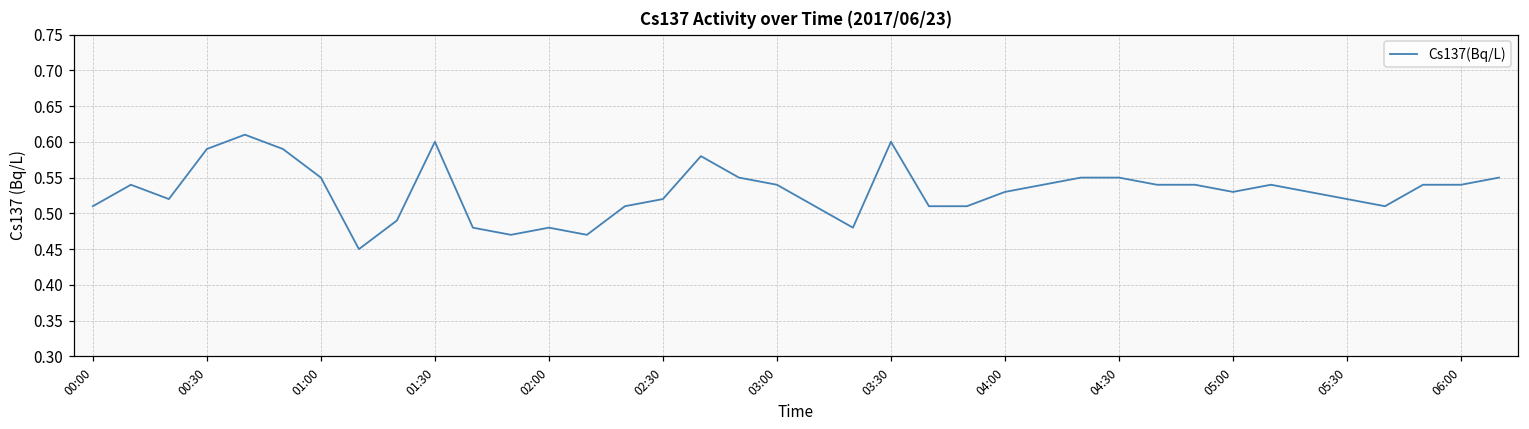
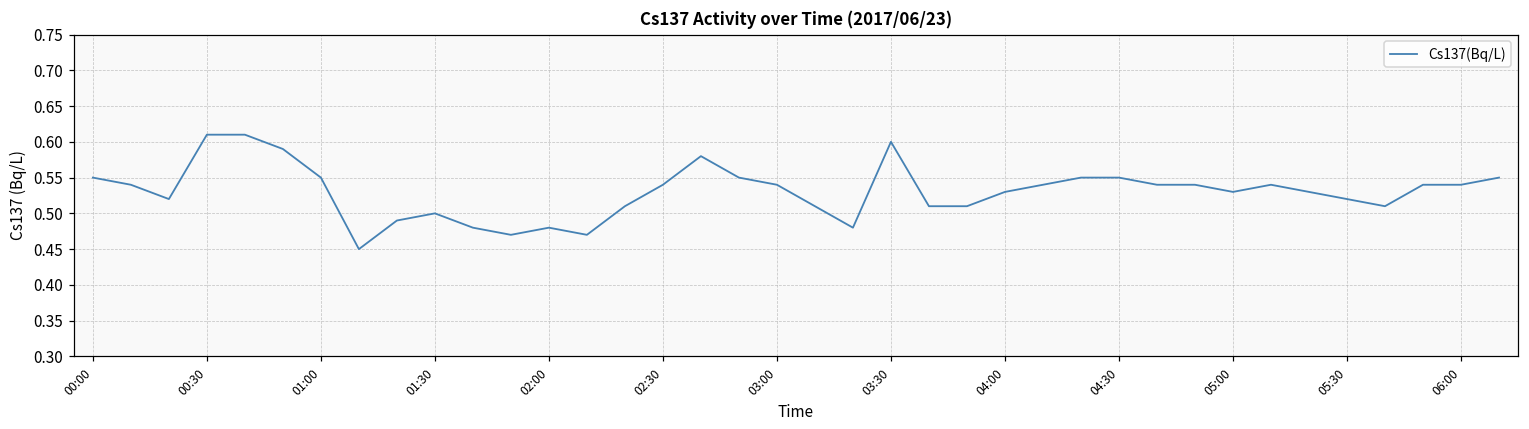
  {
-   "00:00": 0.51,
-   "00:30": 0.59,
+   "00:00": 0.55,
+   "00:30": 0.61,
    "01:00": 0.55,
-   "01:30": 0.6,
+   "01:30": 0.5,
    "02:00": 0.48,
-   "02:30": 0.52,
+   "02:30": 0.54,
    "03:00": 0.54,
    "03:30": 0.60,
    "04:00": 0.53,
    "04:30": 0.55,
    "05:00": 0.53,
    "05:30": 0.52,
    "06:00": 0.54
  }
